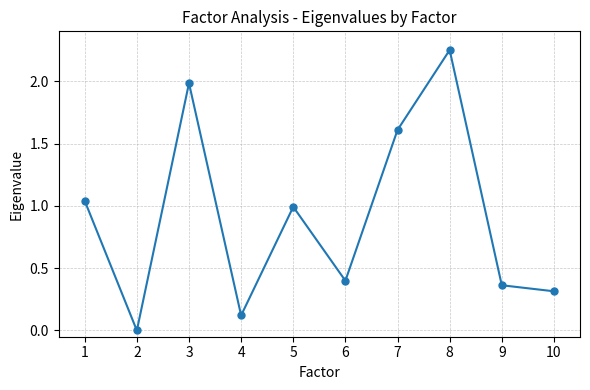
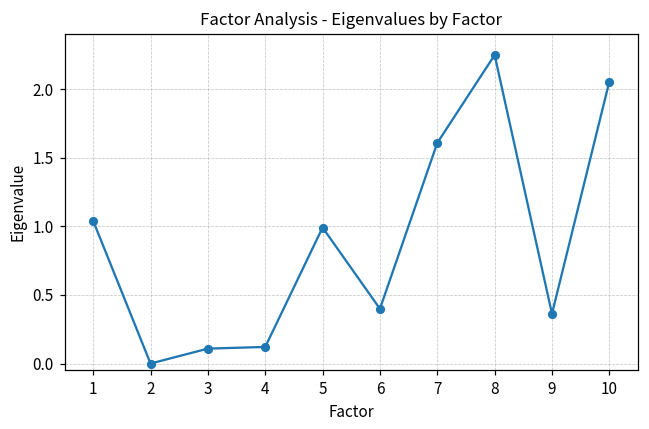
  {
    "1": 1.04,
    "2": 0.00,
-   "3": 1.98,
+   "3": 0.11,
    "4": 0.12,
    "5": 0.99,
    "6": 0.40,
    "7": 1.61,
    "8": 2.25,
    "9": 0.36,
-   "10": 0.31
+   "10": 2.06
  }
